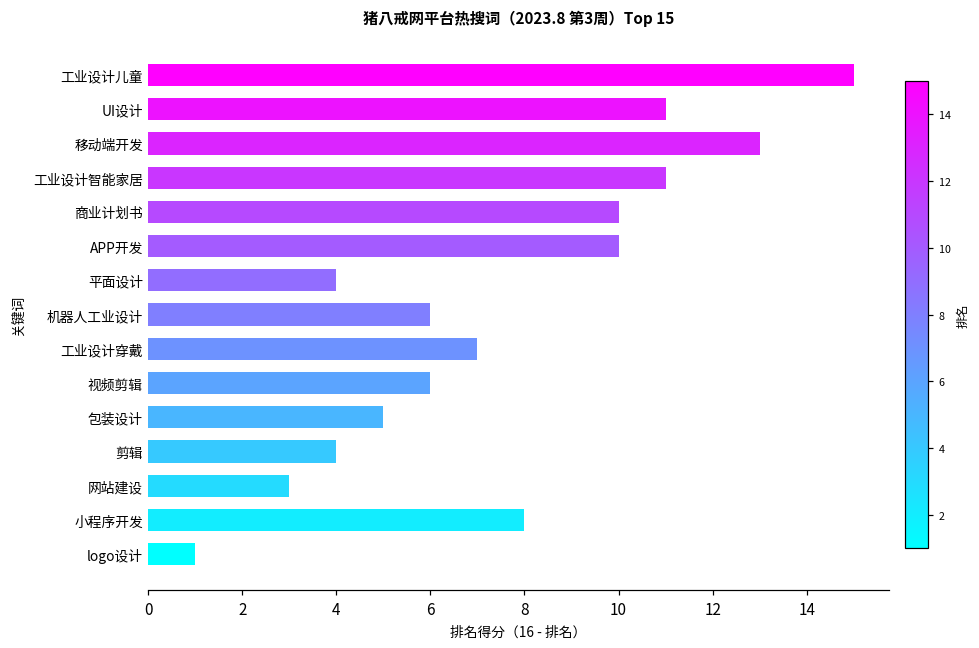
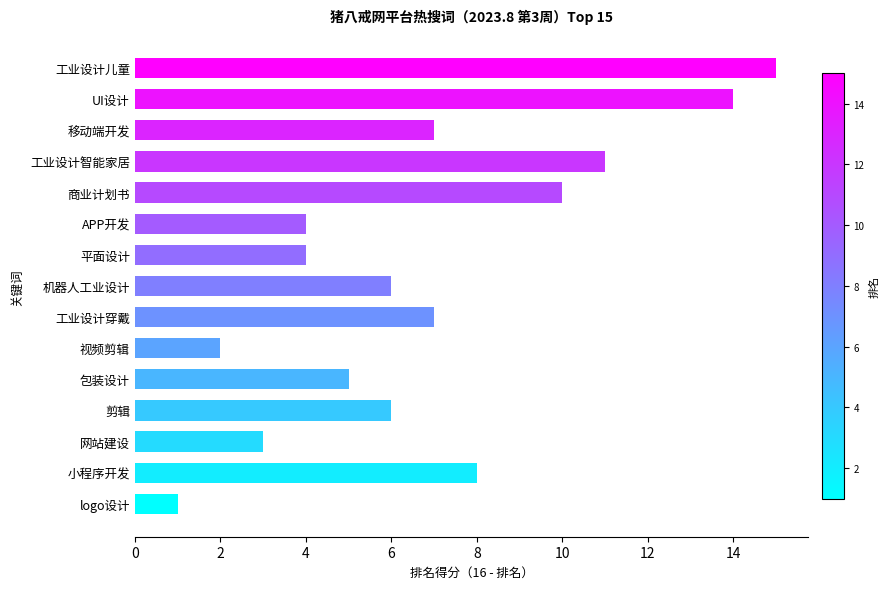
  {
    "工业设计儿童": 15.0,
-   "UI设计": 11.0,
-   "移动端开发": 13.0,
+   "UI设计": 14.0,
+   "移动端开发": 7.0,
    "工业设计智能家居": 11.0,
    "商业计划书": 10.0,
-   "APP开发": 10.0,
+   "APP开发": 4.0,
    "平面设计": 4.0,
    "机器人工业设计": 6.0,
    "工业设计穿戴": 7.0,
-   "视频剪辑": 6.0,
+   "视频剪辑": 2.0,
    "包装设计": 5.0,
-   "剪辑": 4.0,
+   "剪辑": 6.0,
    "网站建设": 3.0,
    "小程序开发": 8.0,
    "logo设计": 1.0
  }
